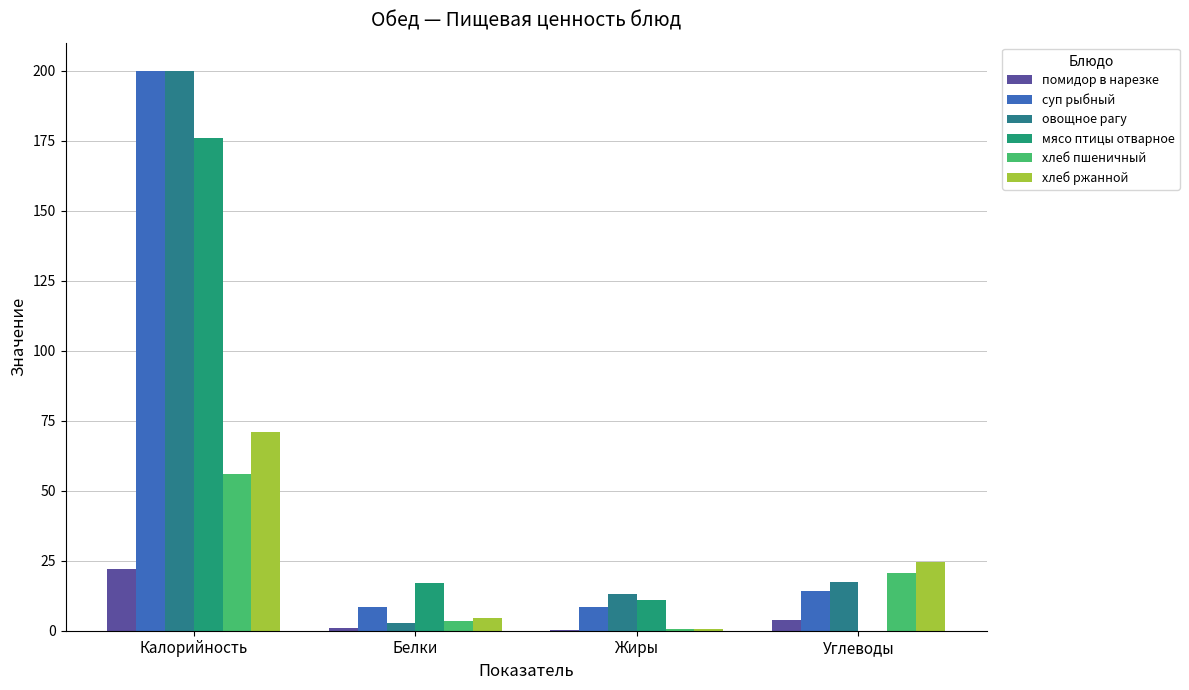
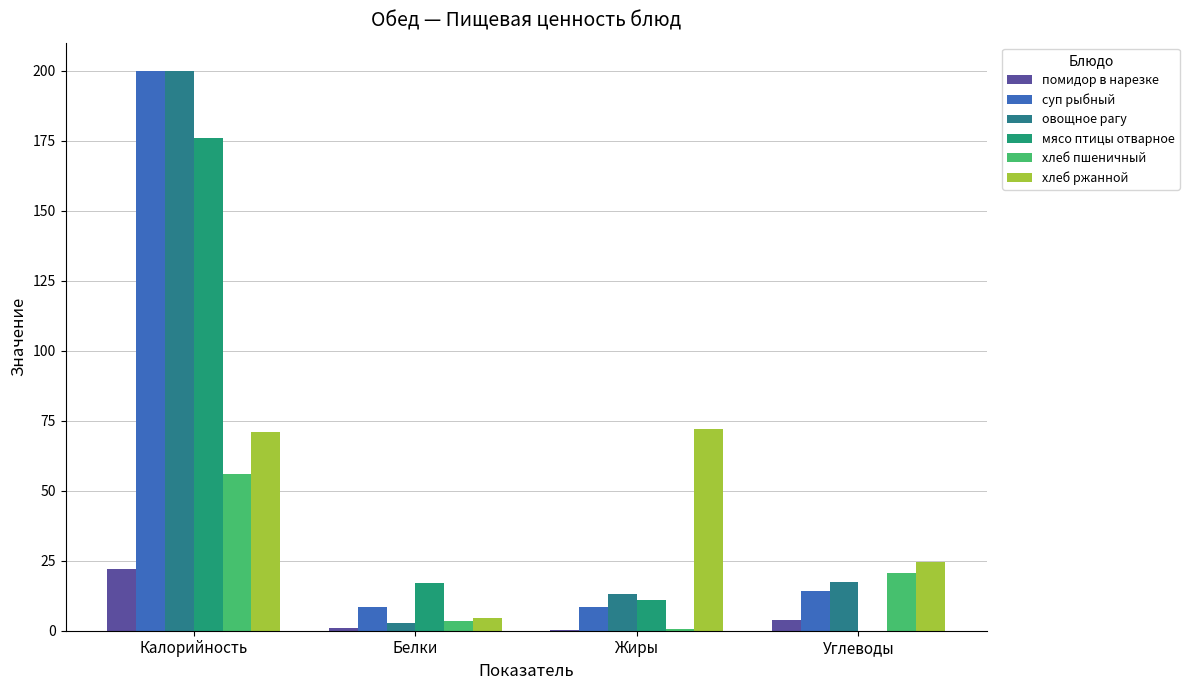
  {
    "хлеб ржанной": {
      "Калорийность": 71,
      "Белки": 5,
-     "Жиры": 1,
+     "Жиры": 72,
      "Углеводы": 24
    }
  }
